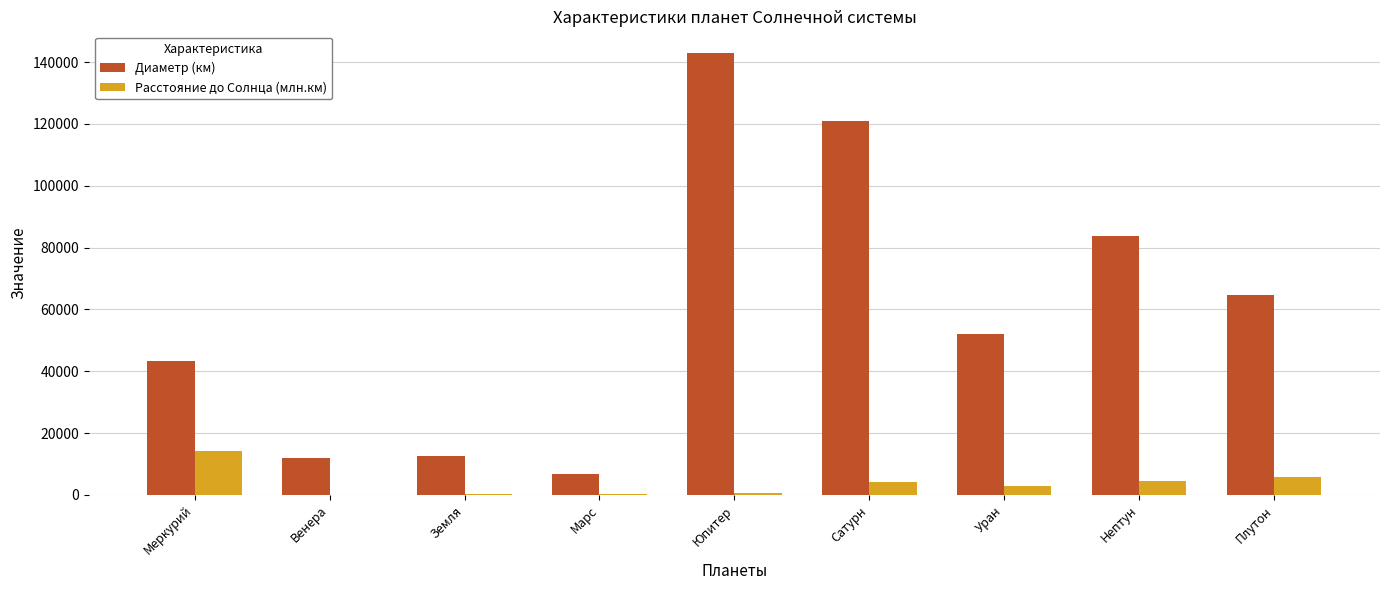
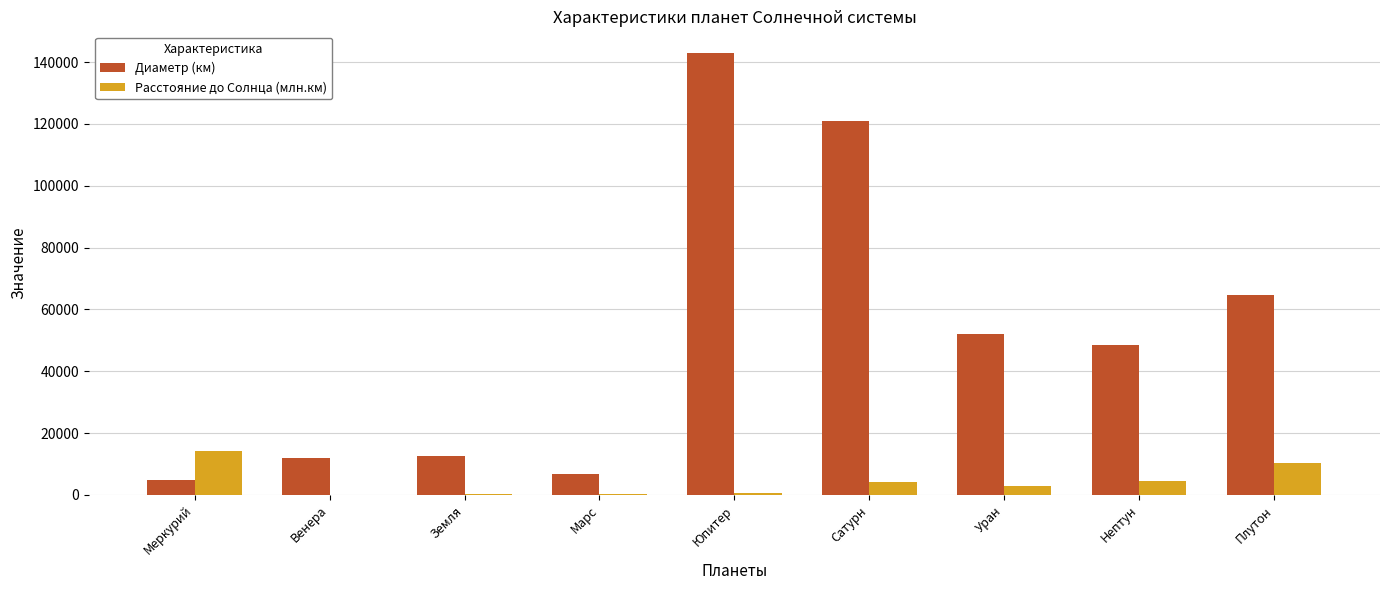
  {
    "Диаметр (км)": {
-     "Меркурий": 43000,
+     "Меркурий": 5000,
      "Венера": 12000,
      "Земля": 13000,
      "Марс": 7000,
      "Юпитер": 143000,
      "Сатурн": 121000,
      "Уран": 52000,
-     "Нептун": 84000,
+     "Нептун": 48000,
      "Плутон": 65000
    },
    "Расстояние до Солнца (млн.км)": {
      "Меркурий": 14000,
      "Сатурн": 4000,
      "Уран": 3000,
      "Нептун": 4000,
-     "Плутон": 6000
+     "Плутон": 10000
    }
  }
